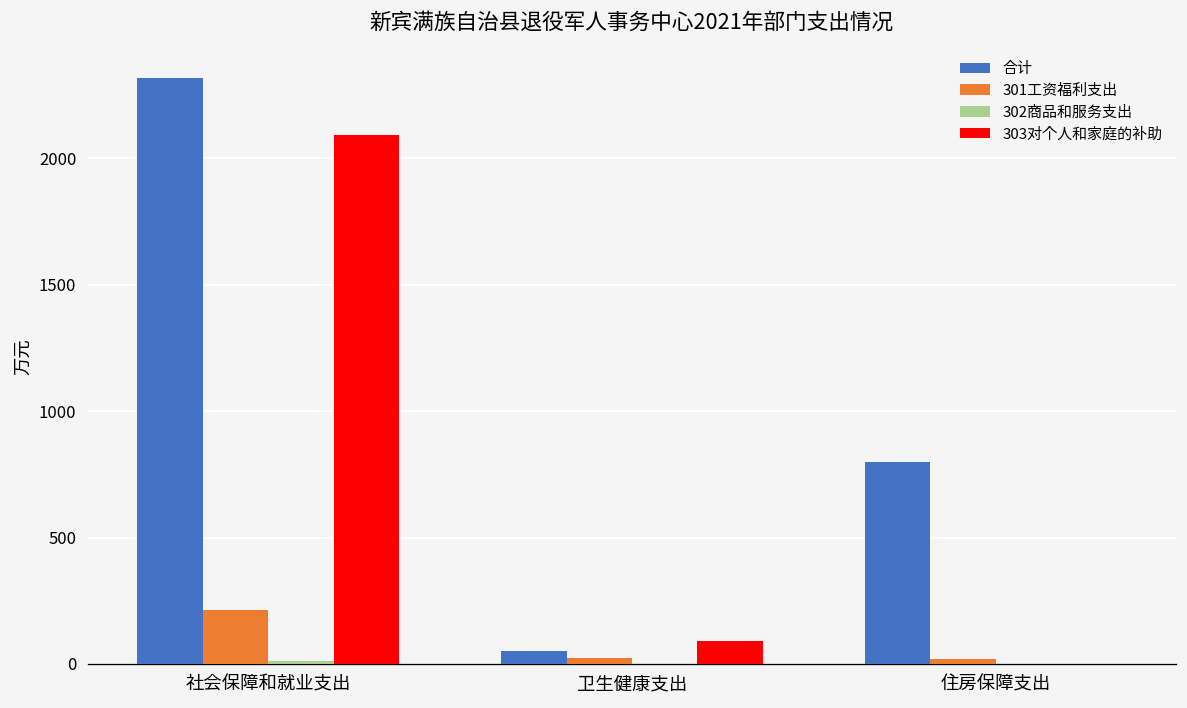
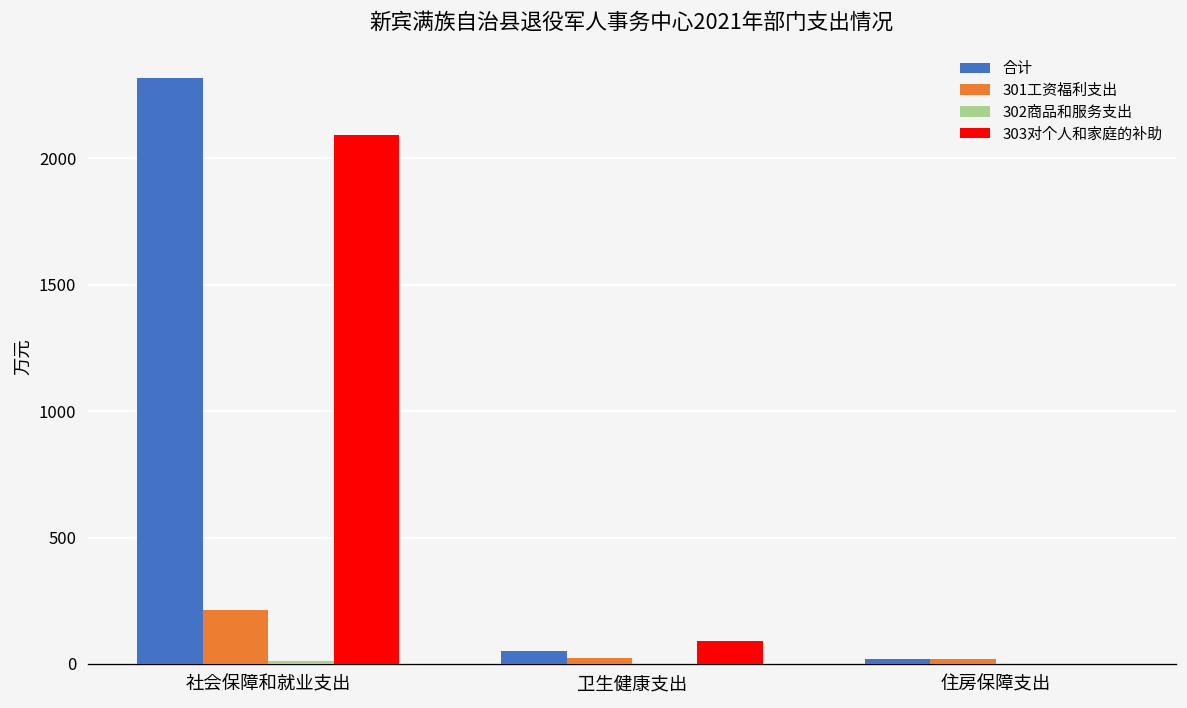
  {
    "合计": {
      "社会保障和就业支出": 2320,
      "卫生健康支出": 50,
-     "住房保障支出": 800
+     "住房保障支出": 20
    },
    "301工资福利支出": {
      "社会保障和就业支出": 210,
      "卫生健康支出": 20,
      "住房保障支出": 20
    },
    "302商品和服务支出": {
      "卫生健康支出": 0,
      "住房保障支出": 0
    },
    "303对个人和家庭的补助": {
      "社会保障和就业支出": 2090,
      "卫生健康支出": 90,
      "住房保障支出": 0
    }
  }
